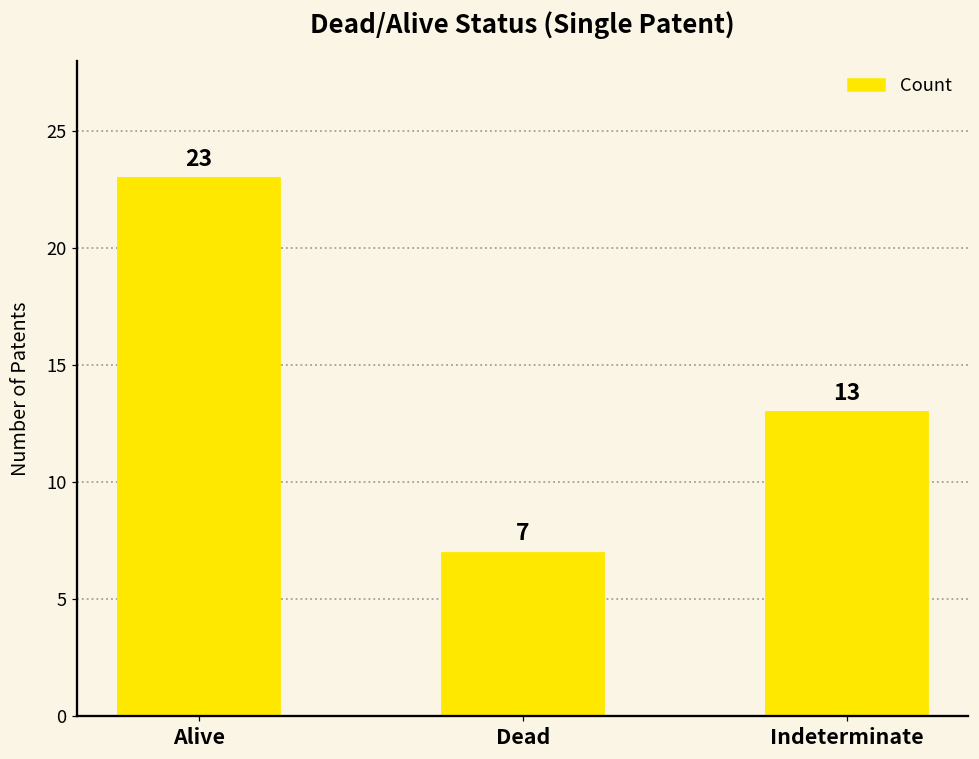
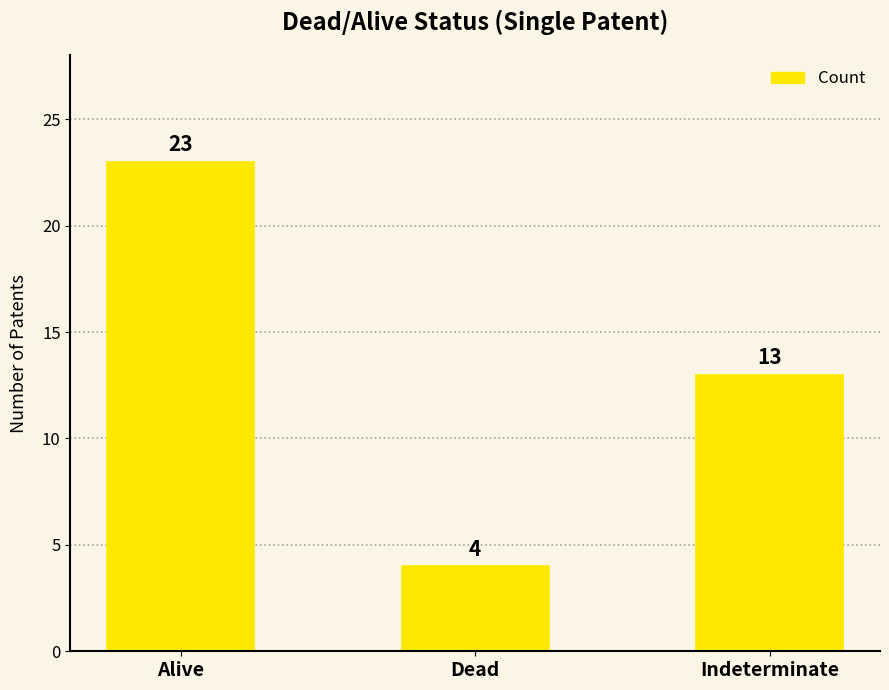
  {
    "Alive": 23,
-   "Dead": 7,
+   "Dead": 4,
    "Indeterminate": 13
  }
